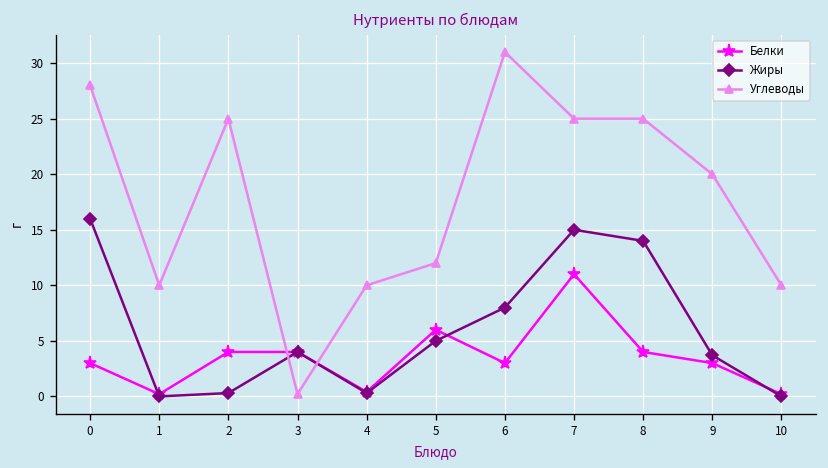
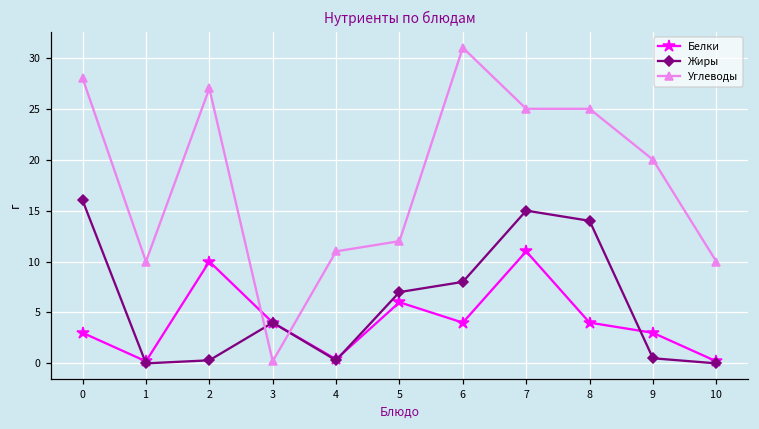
  {
    "Белки": {
      "0": 3,
-     "2": 4,
+     "2": 10,
      "5": 6,
-     "6": 3,
+     "6": 4,
      "7": 11,
      "8": 4,
      "9": 3
    },
    "Жиры": {
      "0": 16,
      "2": 0,
-     "5": 5,
+     "5": 7,
      "6": 8,
      "7": 15,
      "8": 14,
-     "9": 4
+     "9": 1
    },
    "Углеводы": {
      "0": 28,
      "1": 10,
-     "2": 25,
+     "2": 27,
      "3": 0,
-     "4": 10,
+     "4": 11,
      "5": 12,
      "6": 31,
      "7": 25,
      "8": 25,
      "9": 20,
      "10": 10
    }
  }
